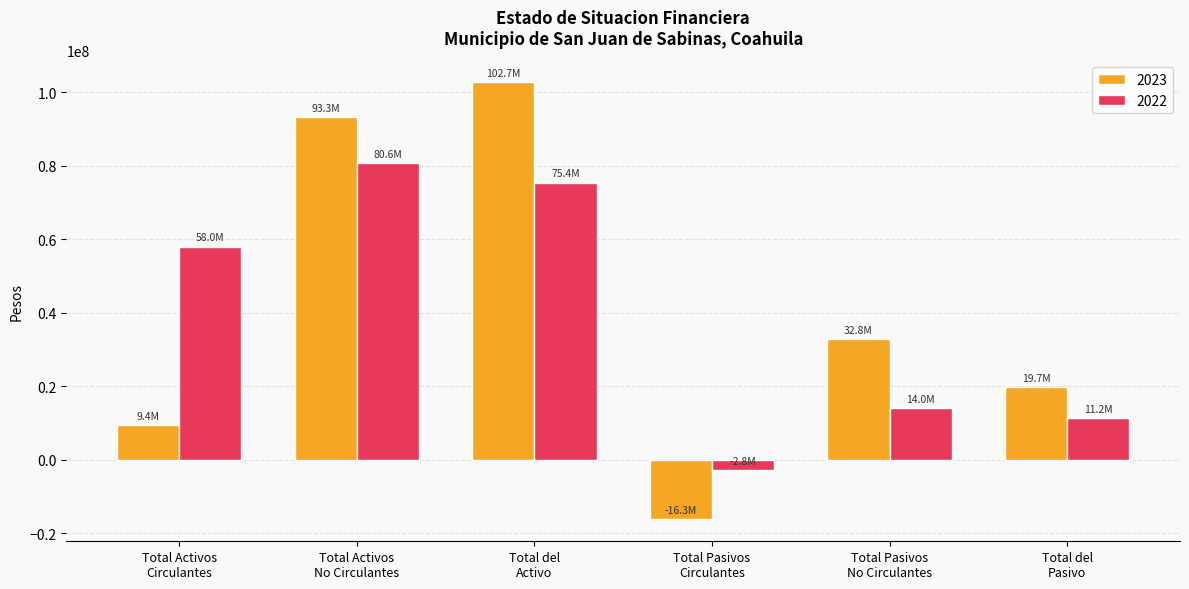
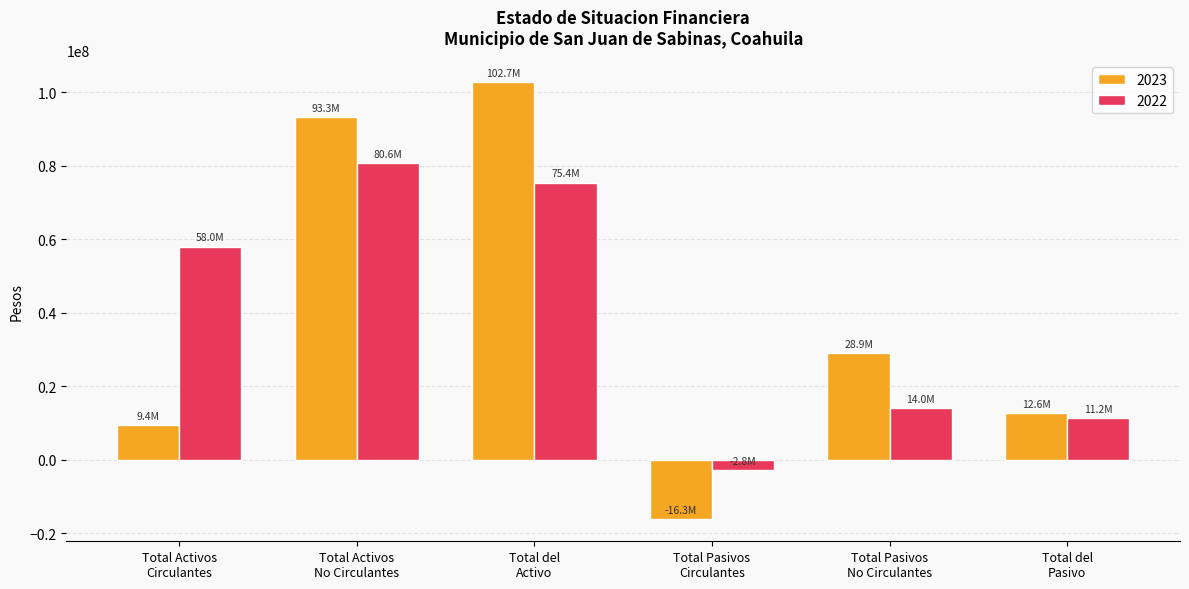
  {
    "2023": {
      "Total Activos Circulantes": "9.4M",
      "Total Activos No Circulantes": "93.3M",
      "Total del Activo": "102.7M",
      "Total Pasivos Circulantes": "-16.3M",
-     "Total Pasivos No Circulantes": "32.8M",
-     "Total del Pasivo": "19.7M"
+     "Total Pasivos No Circulantes": "28.9M",
+     "Total del Pasivo": "12.6M"
    },
    "2022": {
      "Total Activos Circulantes": "58.0M",
      "Total Activos No Circulantes": "80.6M",
      "Total del Activo": "75.4M",
      "Total Pasivos Circulantes": "-2.8M",
      "Total Pasivos No Circulantes": "14.0M",
      "Total del Pasivo": "11.2M"
    }
  }
